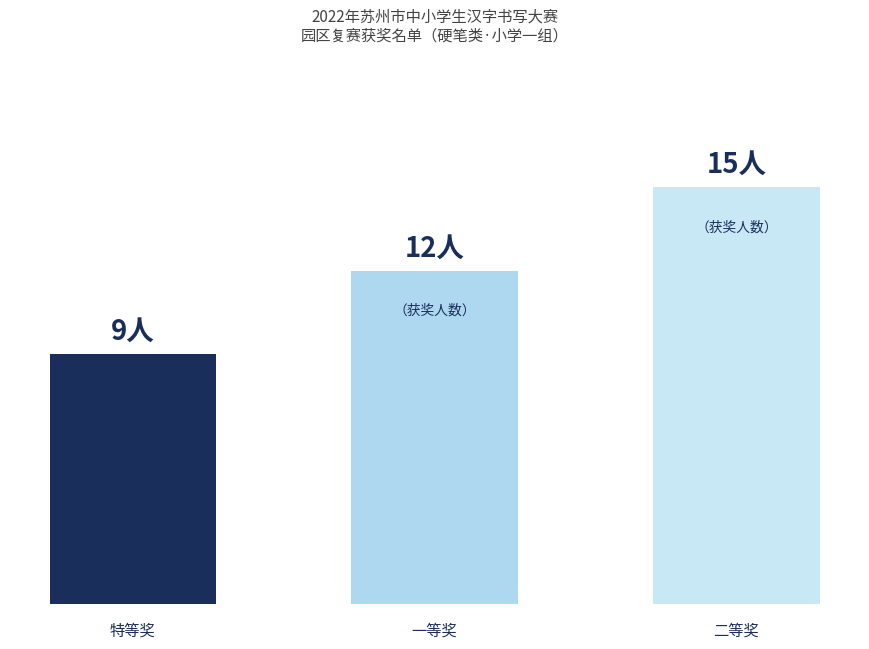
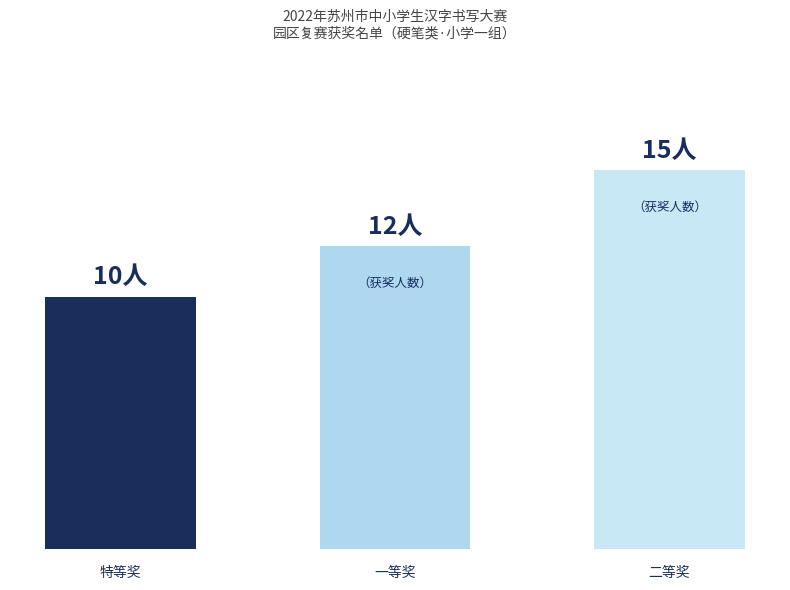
  {
-   "特等奖": "9人",
+   "特等奖": "10人",
    "一等奖": "12人",
    "二等奖": "15人"
  }
